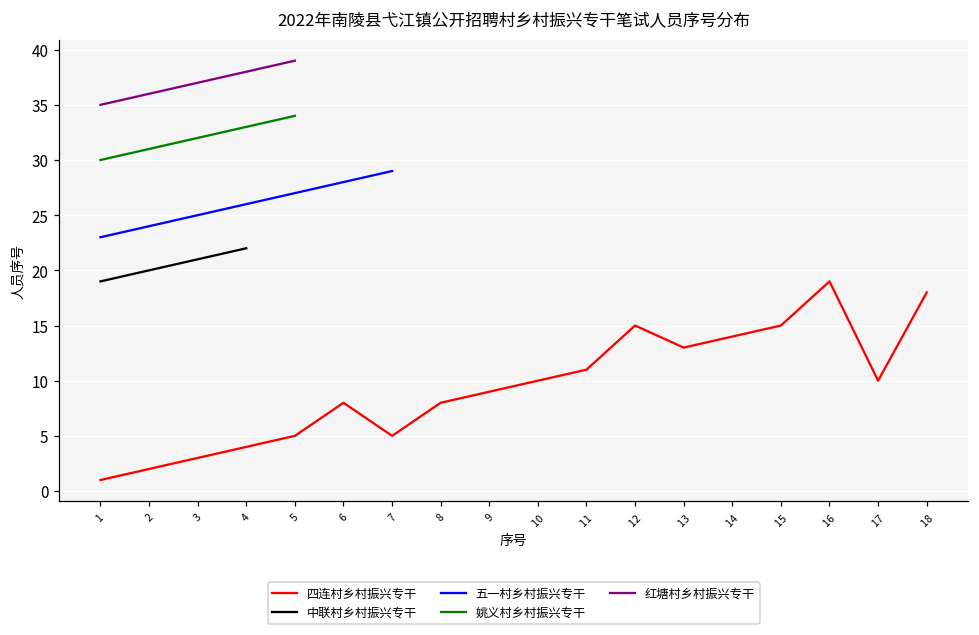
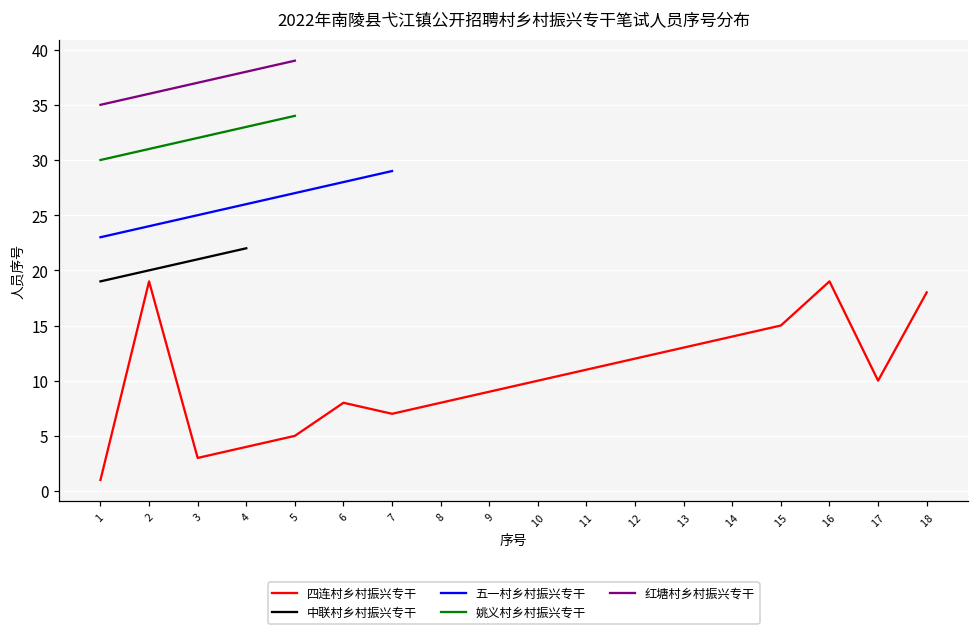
  {
    "四连村乡村振兴专干": {
      "1": 1,
-     "2": 2,
+     "2": 19,
      "3": 3,
      "4": 4,
      "5": 5,
      "6": 8,
-     "7": 5,
+     "7": 7,
      "8": 8,
      "9": 9,
      "10": 10,
      "11": 11,
-     "12": 15,
+     "12": 12,
      "13": 13,
      "14": 14,
      "15": 15,
      "16": 19,
      "17": 10,
      "18": 18
    },
    "中联村乡村振兴专干": {
      "1": 19,
      "2": 20,
      "3": 21,
      "4": 22
    },
    "五一村乡村振兴专干": {
      "1": 23,
      "2": 24,
      "3": 25,
      "4": 26,
      "5": 27,
      "6": 28,
      "7": 29
    },
    "姚义村乡村振兴专干": {
      "1": 30,
      "2": 31,
      "3": 32,
      "4": 33,
      "5": 34
    },
    "红塘村乡村振兴专干": {
      "1": 35,
      "2": 36,
      "3": 37,
      "4": 38,
      "5": 39
    }
  }
